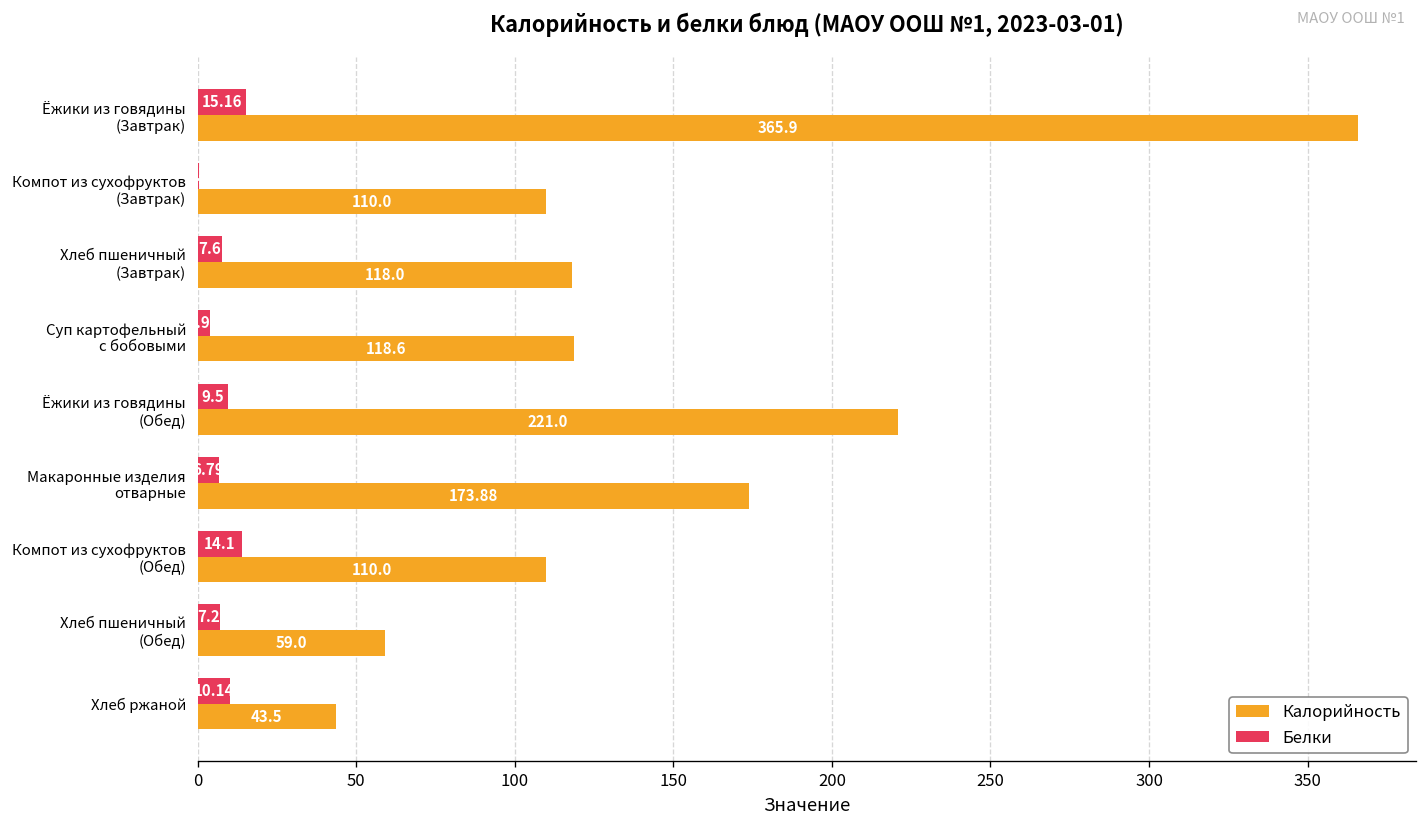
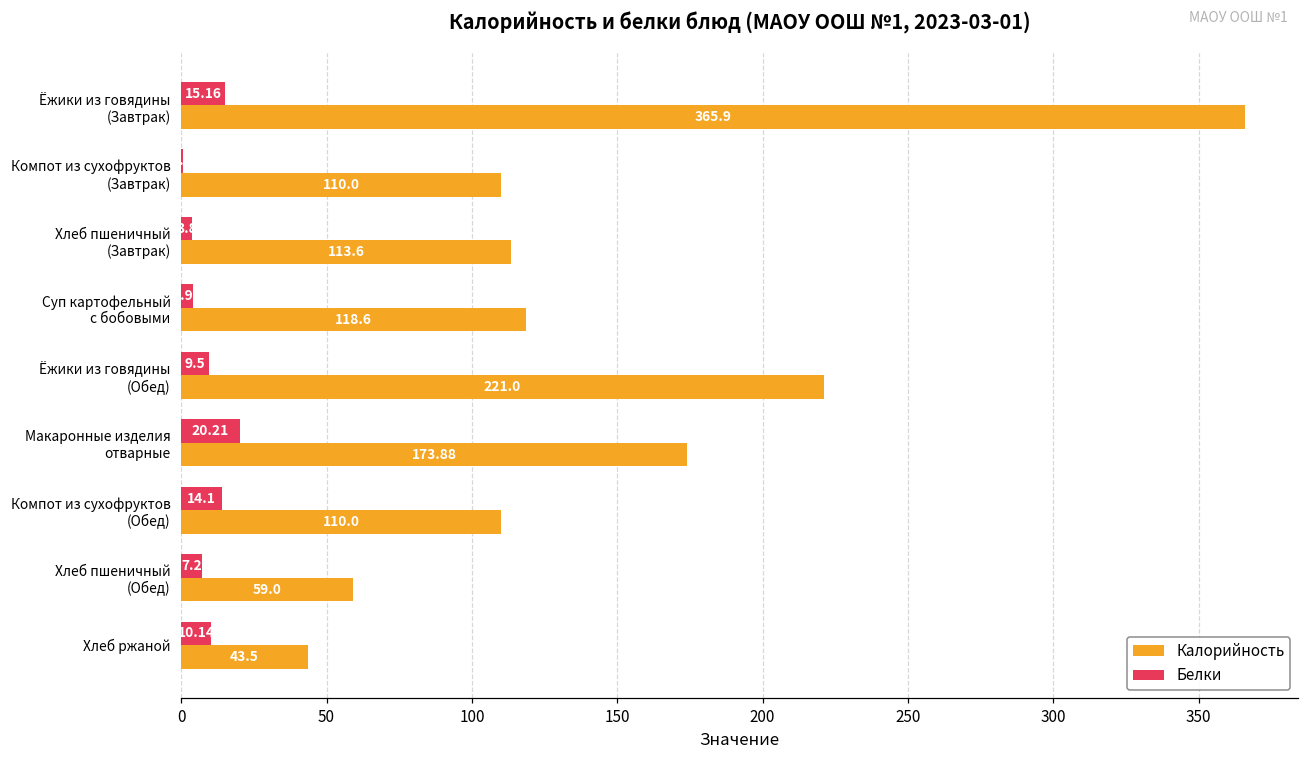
  {
    "Калорийность": {
      "Ёжики из говядины (Завтрак)": 365.9,
      "Компот из сухофруктов (Завтрак)": 110.0,
-     "Хлеб пшеничный (Завтрак)": 118.0,
+     "Хлеб пшеничный (Завтрак)": 113.6,
      "Суп картофельный с бобовыми": 118.6,
      "Ёжики из говядины (Обед)": 221.0,
      "Макаронные изделия отварные": 173.88,
      "Компот из сухофруктов (Обед)": 110.0,
      "Хлеб пшеничный (Обед)": 59.0,
      "Хлеб ржаной": 43.5
    },
    "Белки": {
      "Ёжики из говядины (Завтрак)": 15.16,
-     "Хлеб пшеничный (Завтрак)": 8,
+     "Хлеб пшеничный (Завтрак)": 4,
      "Ёжики из говядины (Обед)": 9.5,
-     "Макаронные изделия отварные": 6.79,
+     "Макаронные изделия отварные": 20.21,
      "Компот из сухофруктов (Обед)": 14.1,
      "Хлеб пшеничный (Обед)": 7.2,
      "Хлеб ржаной": 10.14
    }
  }
